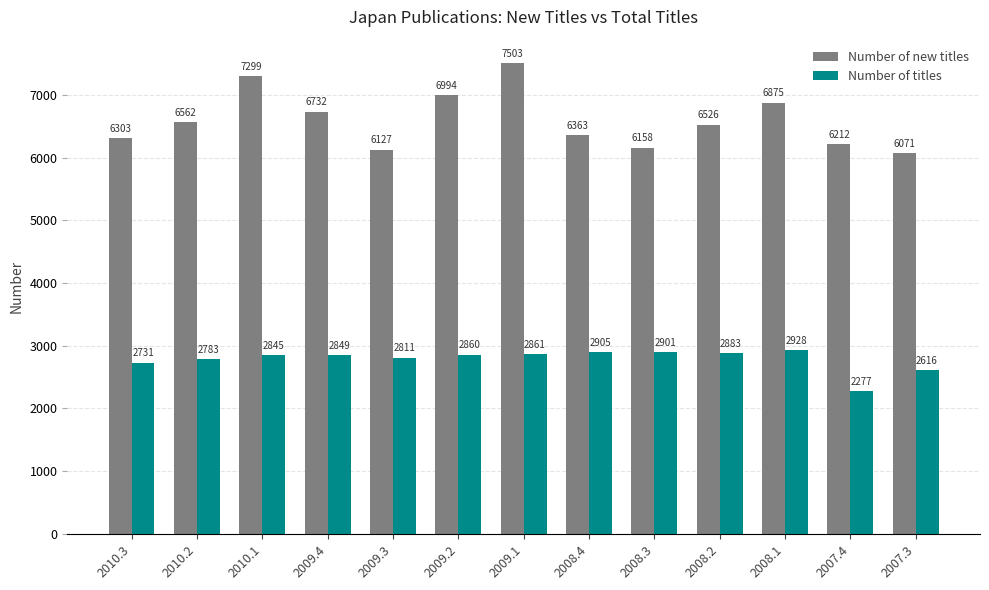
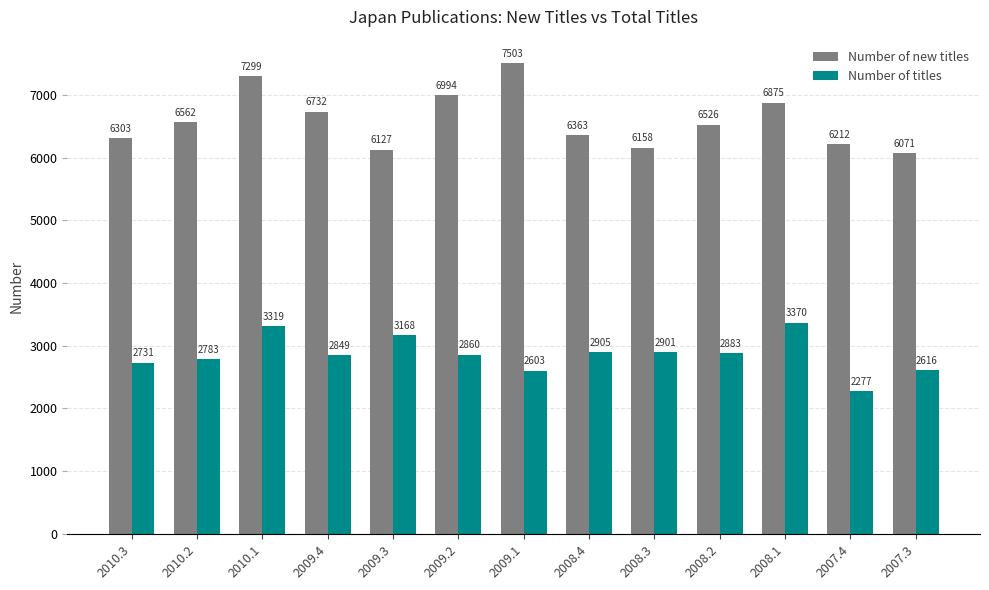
  {
    "Number of new titles": {
      "2010.3": 6303,
      "2010.2": 6562,
      "2010.1": 7299,
      "2009.4": 6732,
      "2009.3": 6127,
      "2009.2": 6994,
      "2009.1": 7503,
      "2008.4": 6363,
      "2008.3": 6158,
      "2008.2": 6526,
      "2008.1": 6875,
      "2007.4": 6212,
      "2007.3": 6071
    },
    "Number of titles": {
      "2010.3": 2731,
      "2010.2": 2783,
-     "2010.1": 2845,
+     "2010.1": 3319,
      "2009.4": 2849,
-     "2009.3": 2811,
+     "2009.3": 3168,
      "2009.2": 2860,
-     "2009.1": 2861,
+     "2009.1": 2603,
      "2008.4": 2905,
      "2008.3": 2901,
      "2008.2": 2883,
-     "2008.1": 2928,
+     "2008.1": 3370,
      "2007.4": 2277,
      "2007.3": 2616
    }
  }
